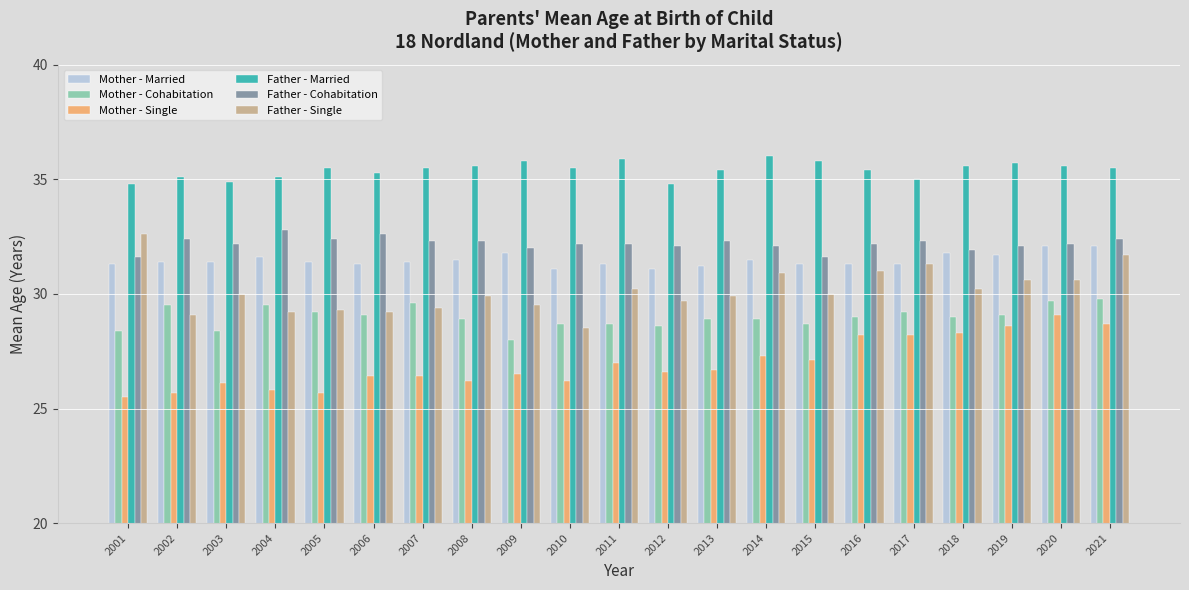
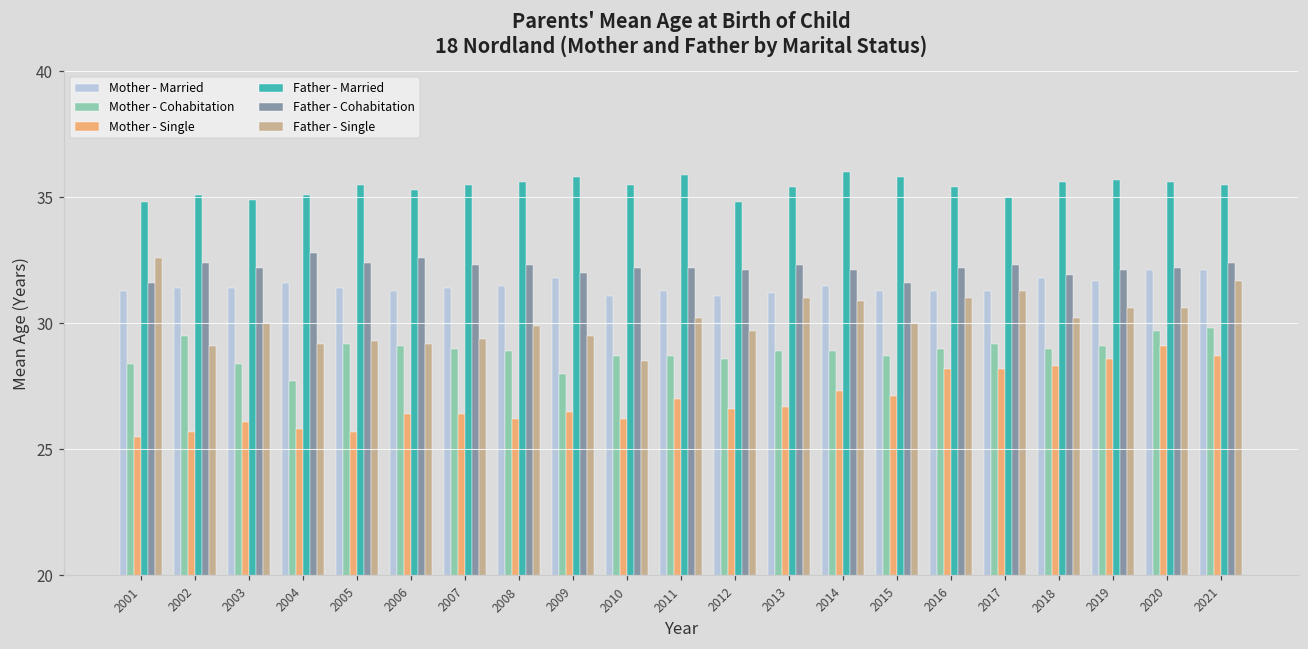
  {
    "Mother - Married": {
      "2001": 31.3,
      "2002": 31.4,
      "2003": 31.4,
      "2004": 31.6,
      "2005": 31.4,
      "2006": 31.3,
      "2007": 31.4,
      "2008": 31.5,
      "2009": 31.8,
      "2010": 31.1,
      "2011": 31.3,
      "2012": 31.1,
      "2013": 31.2,
      "2014": 31.5,
      "2015": 31.3,
      "2016": 31.3,
      "2017": 31.3,
      "2018": 31.8,
      "2019": 31.7,
      "2020": 32.1,
      "2021": 32.1
    },
    "Mother - Cohabitation": {
      "2001": 28.4,
      "2002": 29.5,
      "2003": 28.4,
-     "2004": 29.5,
+     "2004": 27.7,
      "2005": 29.2,
      "2006": 29.1,
-     "2007": 29.6,
+     "2007": 29.0,
      "2008": 28.9,
      "2009": 28.0,
      "2010": 28.7,
      "2011": 28.7,
      "2012": 28.6,
      "2013": 28.9,
      "2014": 28.9,
      "2015": 28.7,
      "2016": 29.0,
      "2017": 29.2,
      "2018": 29.0,
      "2019": 29.1,
      "2020": 29.7,
      "2021": 29.8
    },
    "Mother - Single": {
      "2001": 25.5,
      "2002": 25.7,
      "2003": 26.1,
      "2004": 25.8,
      "2005": 25.7,
      "2006": 26.4,
      "2007": 26.4,
      "2008": 26.2,
      "2009": 26.5,
      "2010": 26.2,
      "2011": 27.0,
      "2012": 26.6,
      "2013": 26.7,
      "2014": 27.3,
      "2015": 27.1,
      "2016": 28.2,
      "2017": 28.2,
      "2018": 28.3,
      "2019": 28.6,
      "2020": 29.1,
      "2021": 28.7
    },
    "Father - Married": {
      "2001": 34.8,
      "2002": 35.1,
      "2003": 34.9,
      "2004": 35.1,
      "2005": 35.5,
      "2006": 35.3,
      "2007": 35.5,
      "2008": 35.6,
      "2009": 35.8,
      "2010": 35.5,
      "2011": 35.9,
      "2012": 34.8,
      "2013": 35.4,
      "2014": 36.0,
      "2015": 35.8,
      "2016": 35.4,
      "2017": 35.0,
      "2018": 35.6,
      "2019": 35.7,
      "2020": 35.6,
      "2021": 35.5
    },
    "Father - Cohabitation": {
      "2001": 31.6,
      "2002": 32.4,
      "2003": 32.2,
      "2004": 32.8,
      "2005": 32.4,
      "2006": 32.6,
      "2007": 32.3,
      "2008": 32.3,
      "2009": 32.0,
      "2010": 32.2,
      "2011": 32.2,
      "2012": 32.1,
      "2013": 32.3,
      "2014": 32.1,
      "2015": 31.6,
      "2016": 32.2,
      "2017": 32.3,
      "2018": 31.9,
      "2019": 32.1,
      "2020": 32.2,
      "2021": 32.4
    },
    "Father - Single": {
      "2001": 32.6,
      "2002": 29.1,
      "2003": 30.0,
      "2004": 29.2,
      "2005": 29.3,
      "2006": 29.2,
      "2007": 29.4,
      "2008": 29.9,
      "2009": 29.5,
      "2010": 28.5,
      "2011": 30.2,
      "2012": 29.7,
-     "2013": 29.9,
+     "2013": 31.0,
      "2014": 30.9,
      "2015": 30.0,
      "2016": 31.0,
      "2017": 31.3,
      "2018": 30.2,
      "2019": 30.6,
      "2020": 30.6,
      "2021": 31.7
    }
  }
